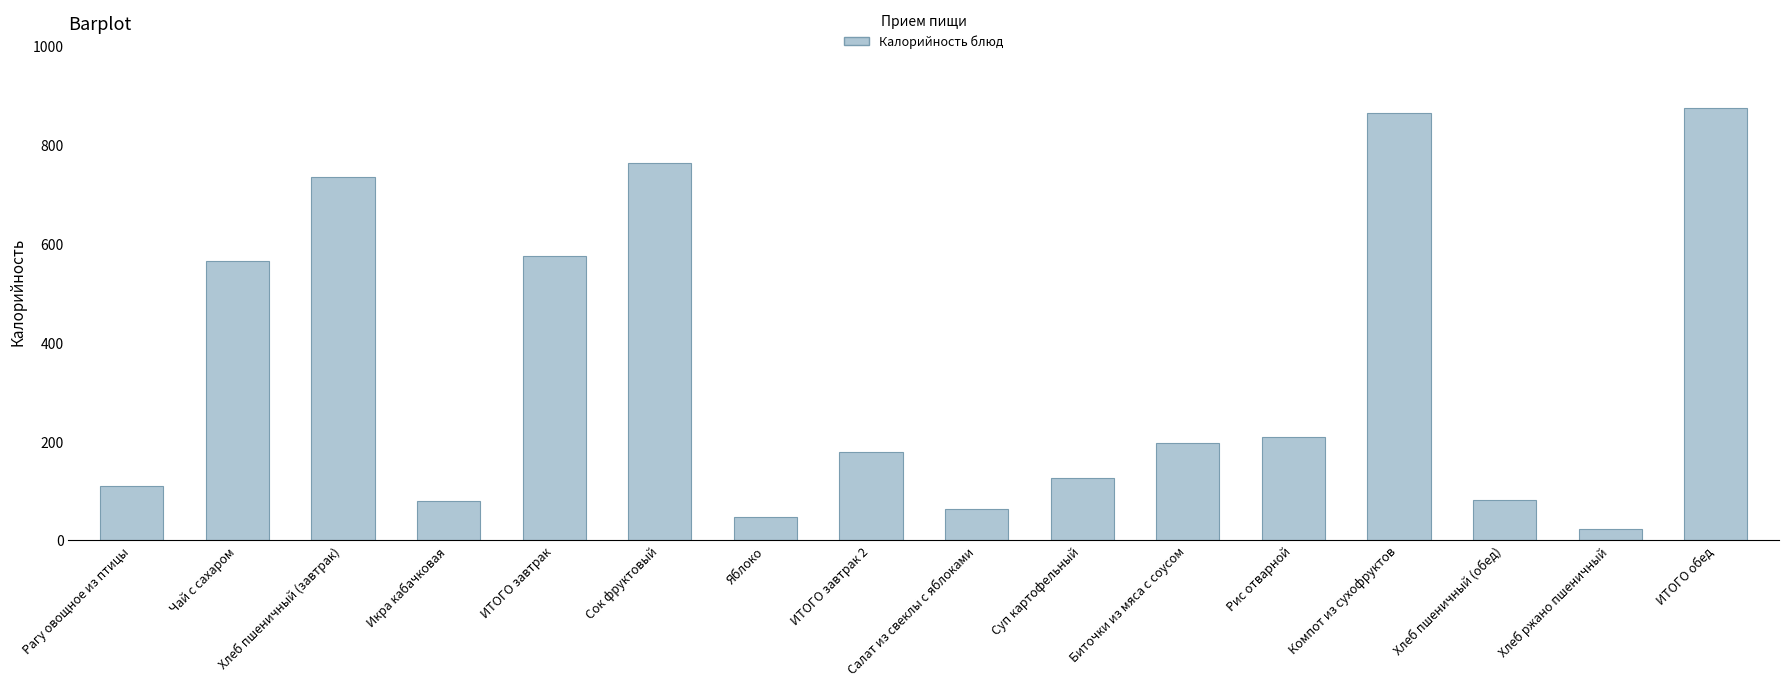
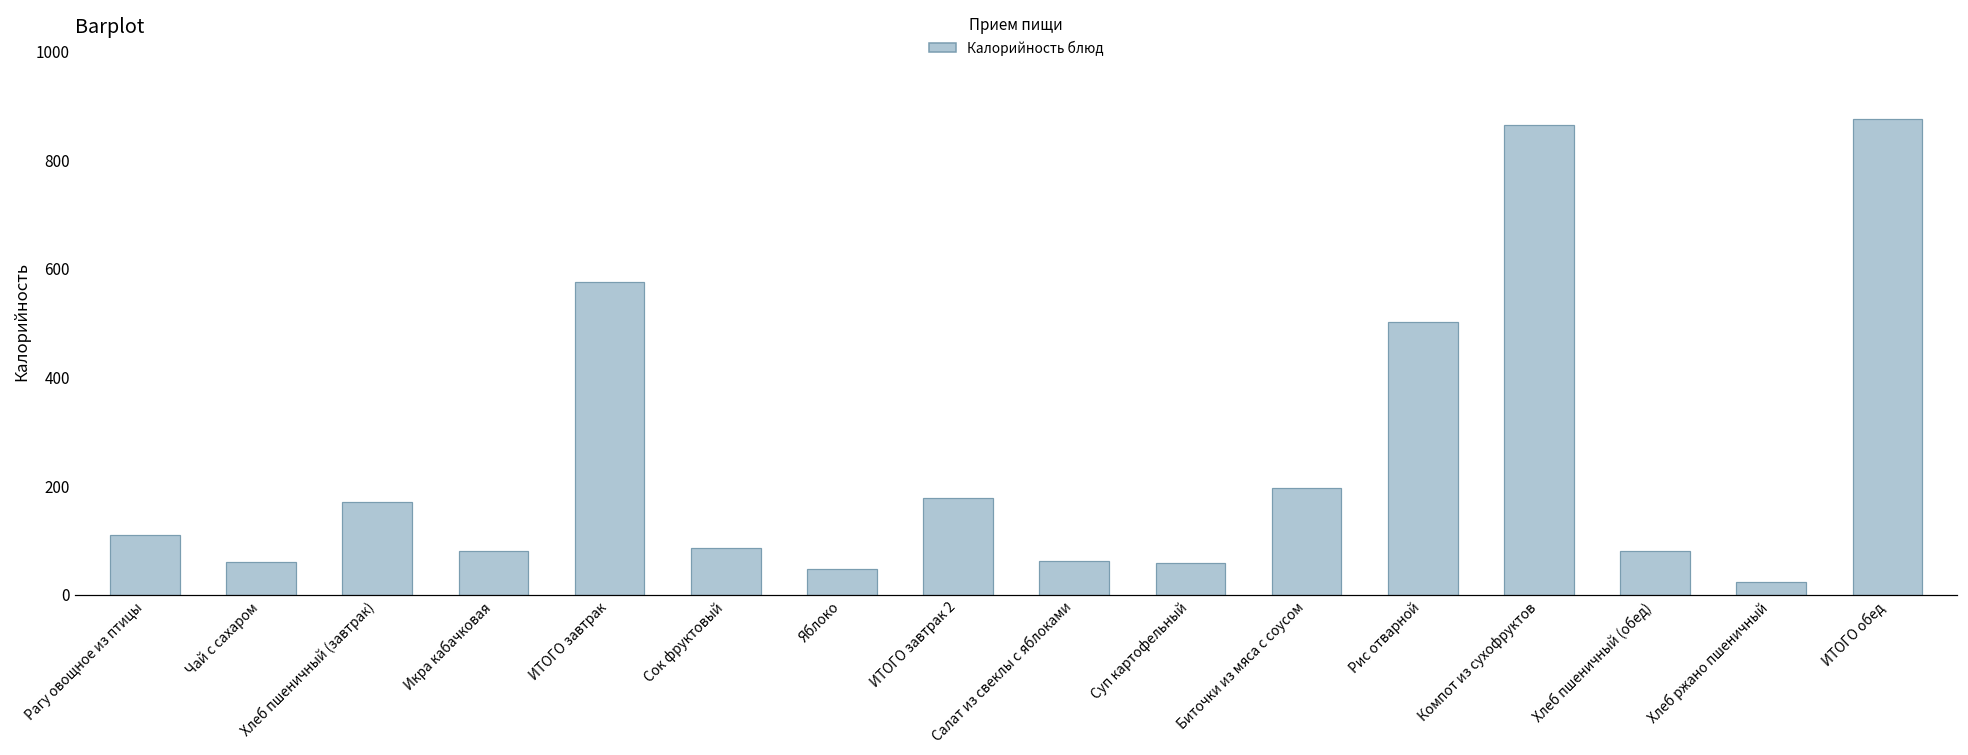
  {
    "Рагу овощное из птицы": 110,
-   "Чай с сахаром": 570,
-   "Хлеб пшеничный (завтрак)": 740,
+   "Чай с сахаром": 60,
+   "Хлеб пшеничный (завтрак)": 170,
    "Икра кабачковая": 80,
    "ИТОГО завтрак": 580,
-   "Сок фруктовый": 760,
+   "Сок фруктовый": 90,
    "Яблоко": 50,
    "ИТОГО завтрак 2": 180,
    "Салат из свеклы с яблоками": 60,
-   "Суп картофельный": 130,
+   "Суп картофельный": 60,
    "Биточки из мяса с соусом": 200,
-   "Рис отварной": 210,
+   "Рис отварной": 500,
    "Компот из сухофруктов": 860,
    "Хлеб пшеничный (обед)": 80,
    "Хлеб ржано пшеничный": 20,
    "ИТОГО обед": 880
  }
